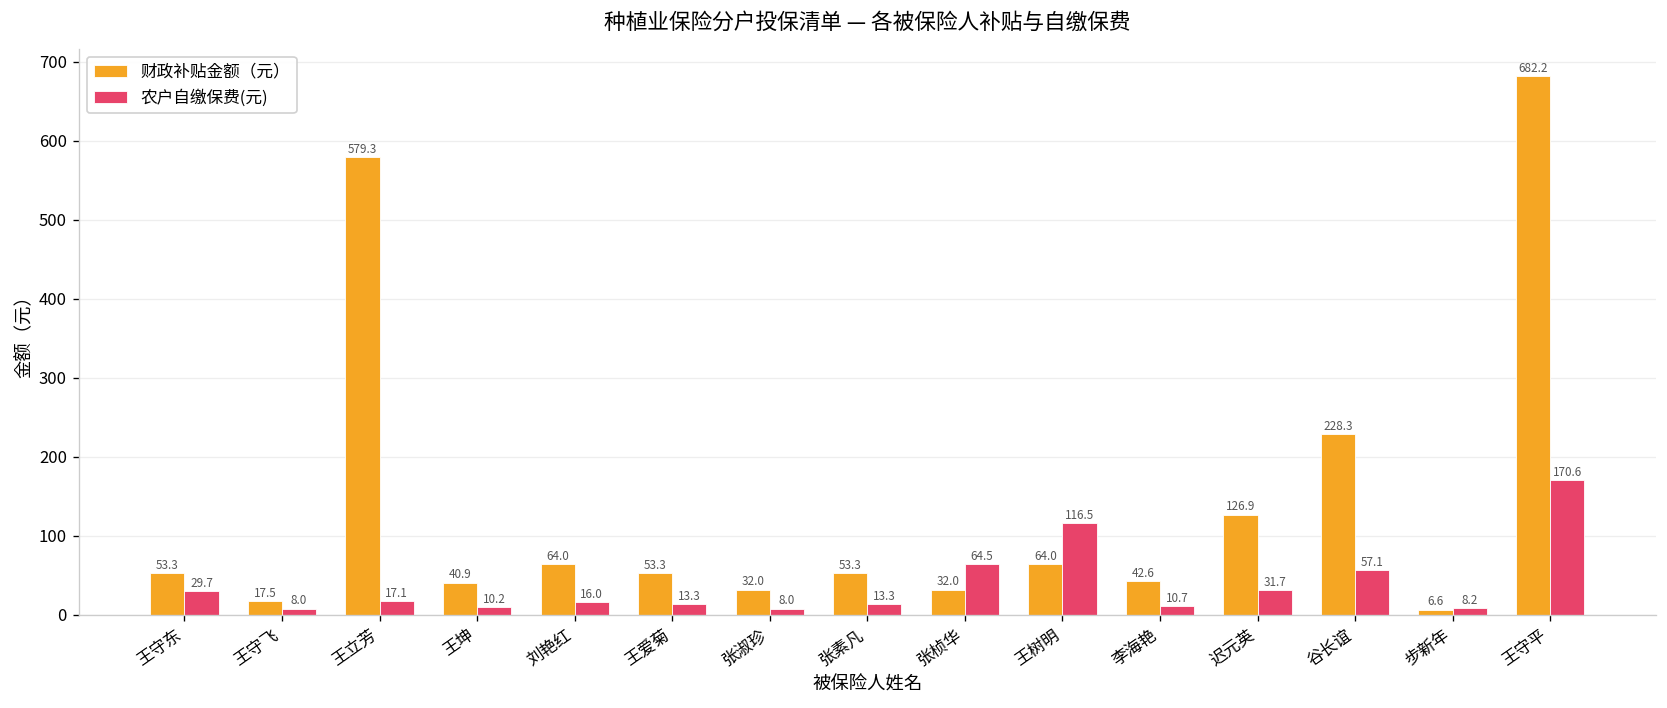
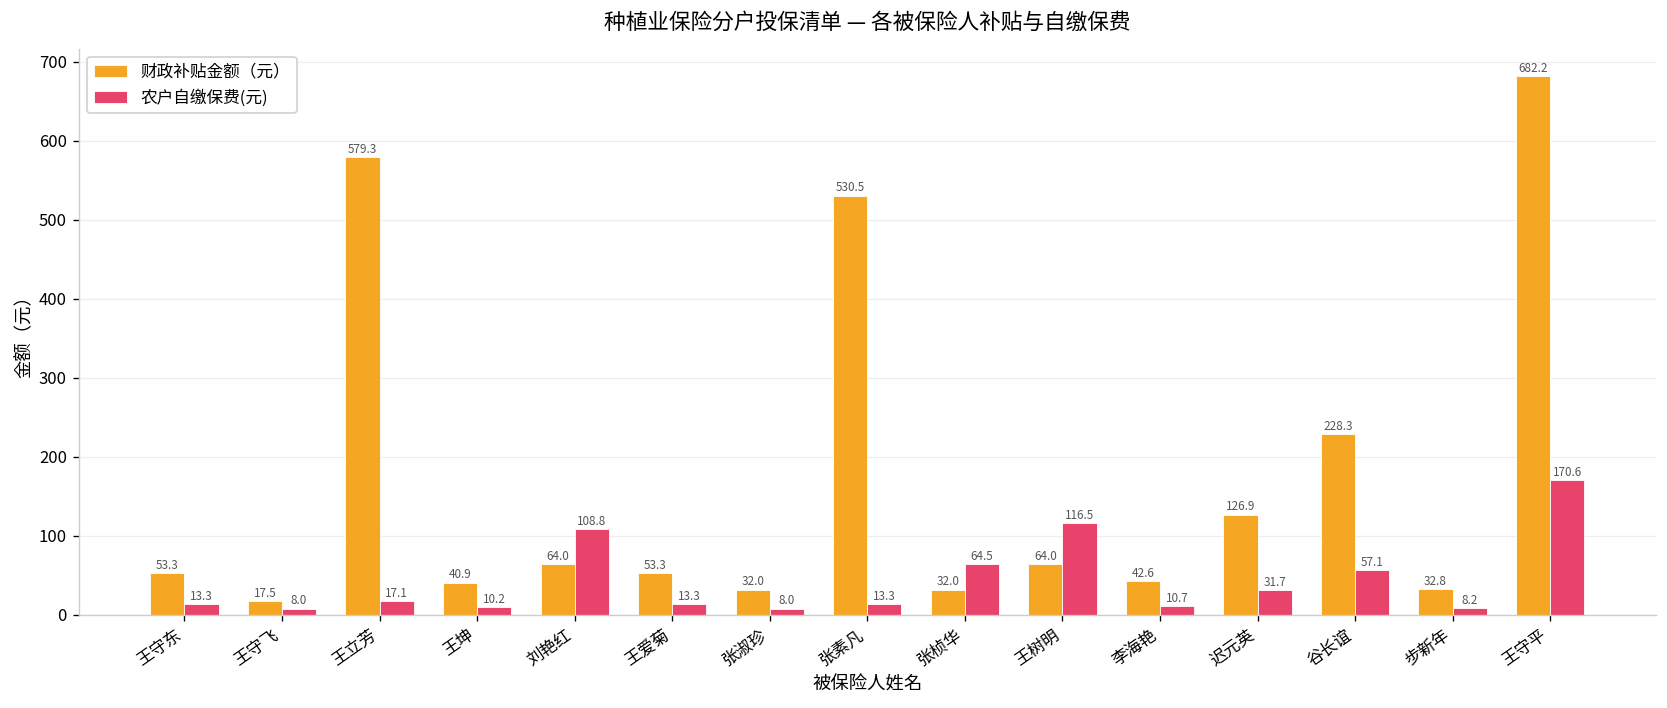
  {
    "财政补贴金额（元）": {
      "王守东": 53.3,
      "王守飞": 17.5,
      "王立芳": 579.3,
      "王坤": 40.9,
      "刘艳红": 64.0,
      "王爱菊": 53.3,
      "张淑珍": 32.0,
-     "张素凡": 53.3,
+     "张素凡": 530.5,
      "张桢华": 32.0,
      "王树明": 64.0,
      "李海艳": 42.6,
      "迟元英": 126.9,
      "谷长谊": 228.3,
-     "步新年": 6.6,
+     "步新年": 32.8,
      "王守平": 682.2
    },
    "农户自缴保费(元)": {
-     "王守东": 29.7,
+     "王守东": 13.3,
      "王守飞": 8.0,
      "王立芳": 17.1,
      "王坤": 10.2,
-     "刘艳红": 16.0,
+     "刘艳红": 108.8,
      "王爱菊": 13.3,
      "张淑珍": 8.0,
      "张素凡": 13.3,
      "张桢华": 64.5,
      "王树明": 116.5,
      "李海艳": 10.7,
      "迟元英": 31.7,
      "谷长谊": 57.1,
      "步新年": 8.2,
      "王守平": 170.6
    }
  }
